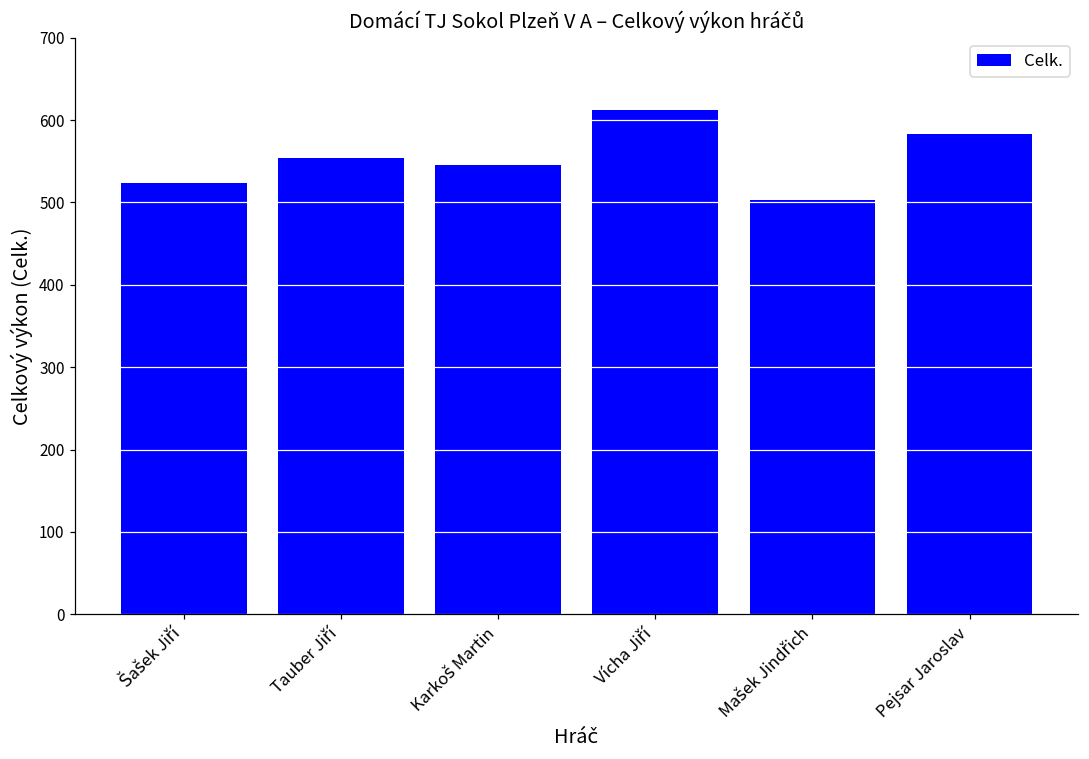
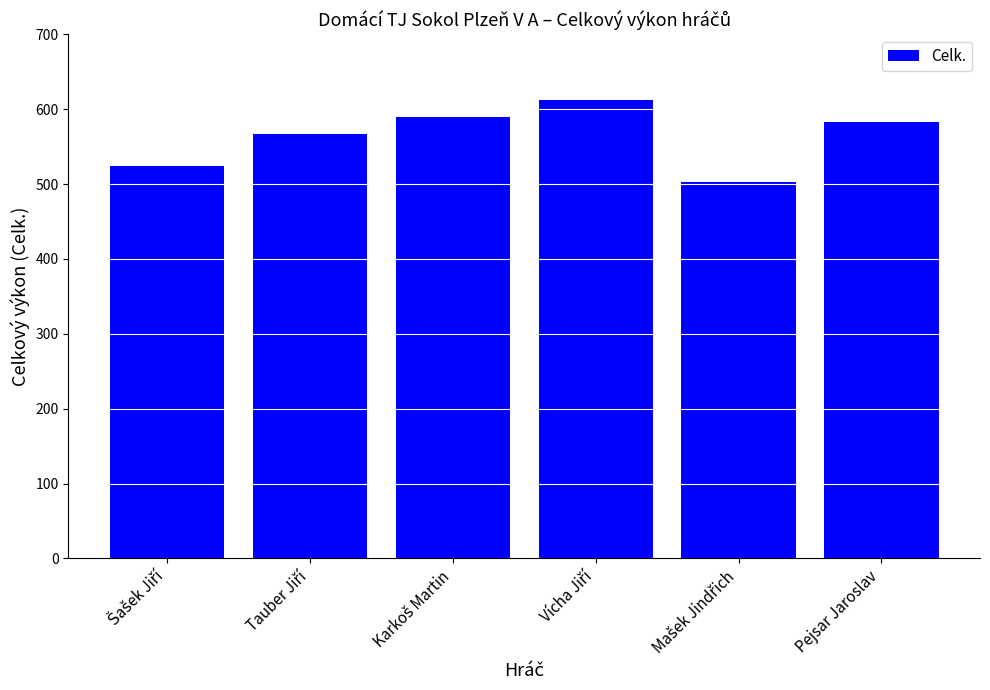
  {
    "Šašek Jiří": 520,
-   "Tauber Jiří": 550,
-   "Karkoš Martin": 550,
+   "Tauber Jiří": 570,
+   "Karkoš Martin": 590,
    "Vícha Jiří": 610,
    "Mašek Jindřich": 500,
    "Pejsar Jaroslav": 580
  }
